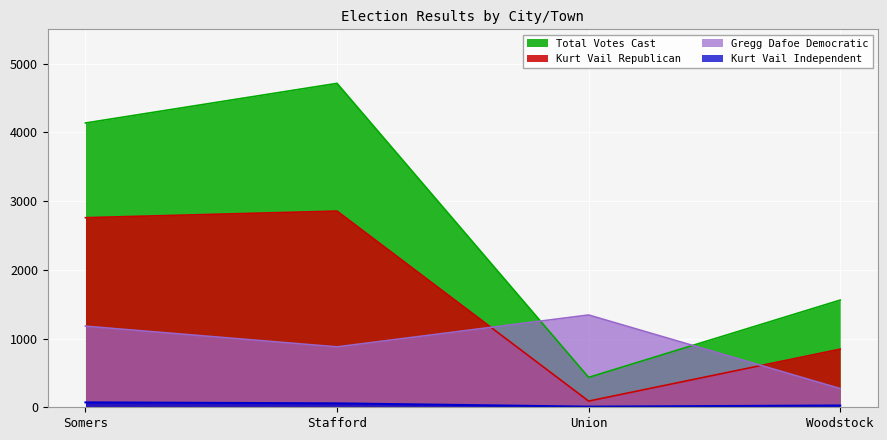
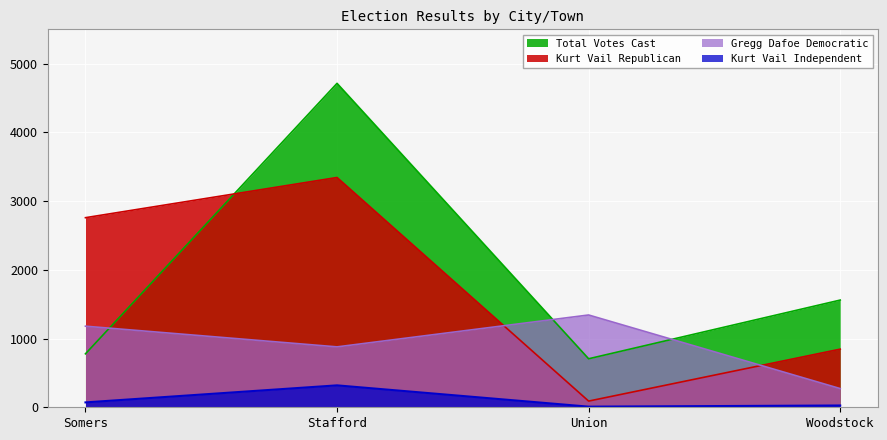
  {
    "Total Votes Cast": {
-     "Somers": 4100,
+     "Somers": 800,
      "Stafford": 4700,
-     "Union": 400,
+     "Union": 700,
      "Woodstock": 1600
    },
    "Kurt Vail Republican": {
      "Somers": 2800,
-     "Stafford": 2900,
+     "Stafford": 3300,
      "Union": 100,
      "Woodstock": 800
    },
    "Gregg Dafoe Democratic": {
      "Somers": 1200,
      "Stafford": 900,
      "Union": 1300,
      "Woodstock": 300
    },
    "Kurt Vail Independent": {
      "Somers": 100,
-     "Stafford": 100,
+     "Stafford": 300,
      "Union": 0,
      "Woodstock": 0
    }
  }
